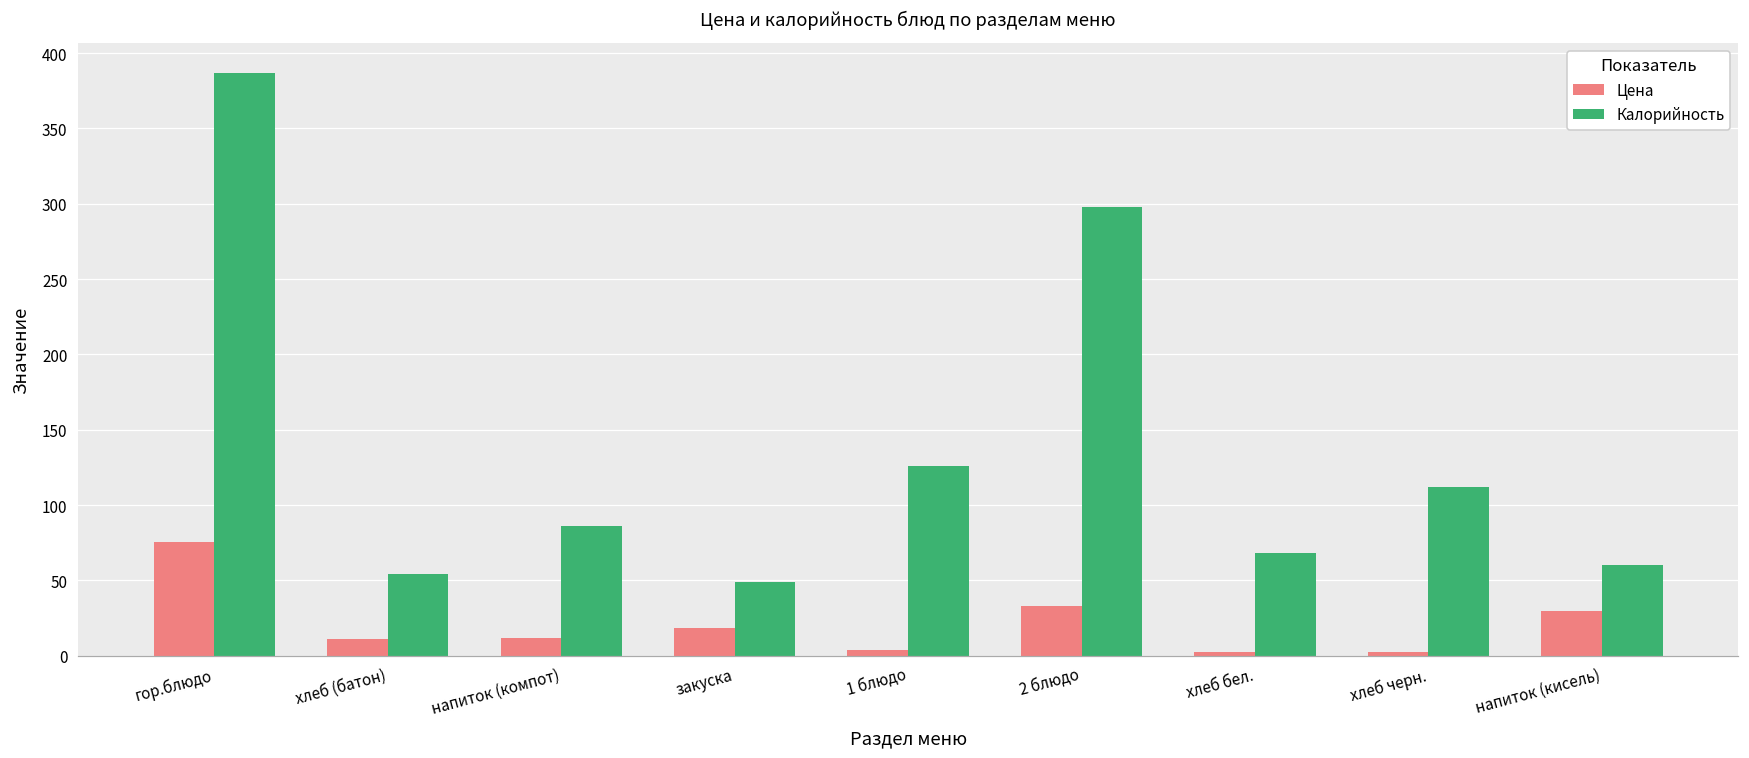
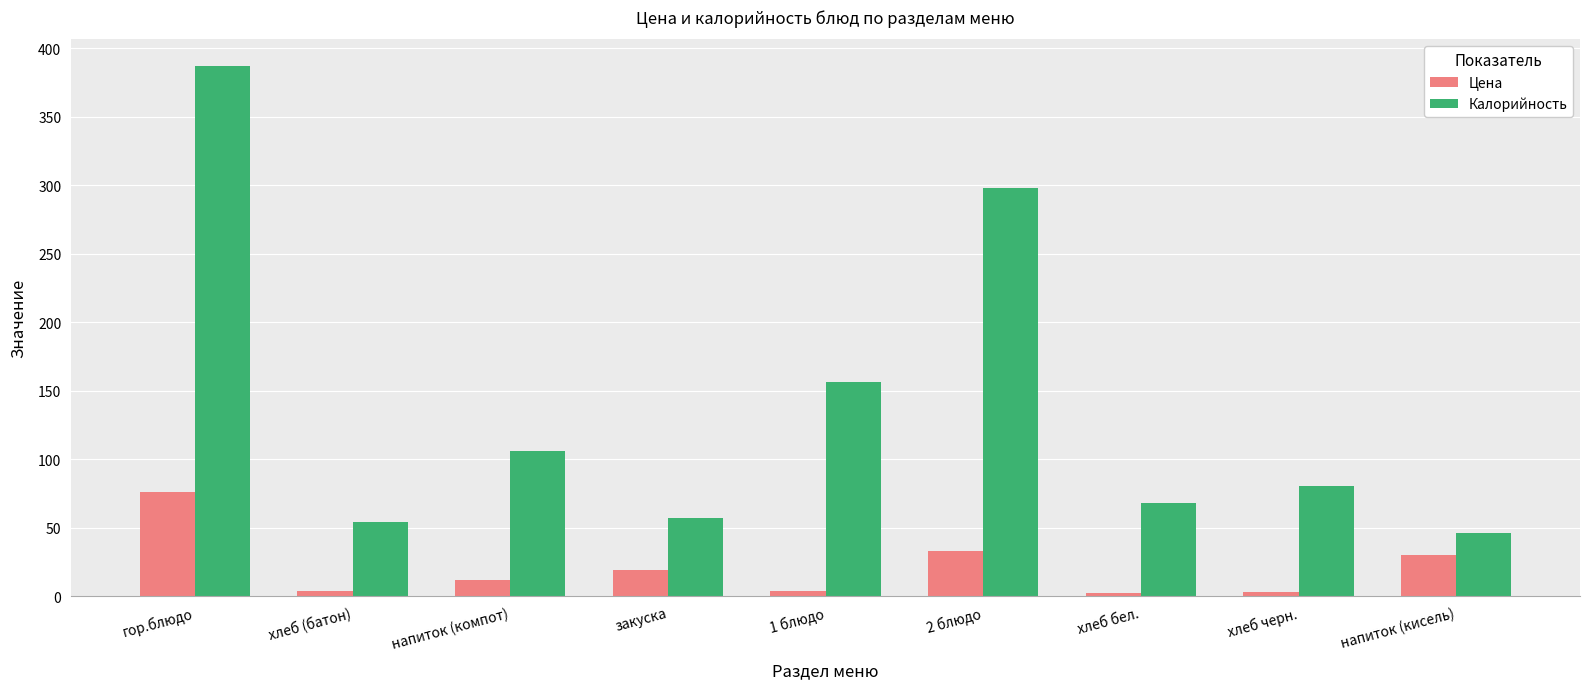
  {
    "Цена": {
      "гор.блюдо": 76,
-     "хлеб (батон)": 11,
+     "хлеб (батон)": 4,
      "напиток (компот)": 12,
      "закуска": 19,
      "1 блюдо": 4,
      "2 блюдо": 33,
      "хлеб бел.": 2,
      "хлеб черн.": 3,
      "напиток (кисель)": 30
    },
    "Калорийность": {
      "гор.блюдо": 387,
      "хлеб (батон)": 54,
-     "напиток (компот)": 86,
-     "закуска": 49,
-     "1 блюдо": 126,
+     "напиток (компот)": 106,
+     "закуска": 57,
+     "1 блюдо": 156,
      "2 блюдо": 298,
      "хлеб бел.": 68,
-     "хлеб черн.": 112,
-     "напиток (кисель)": 60
+     "хлеб черн.": 80,
+     "напиток (кисель)": 46
    }
  }
